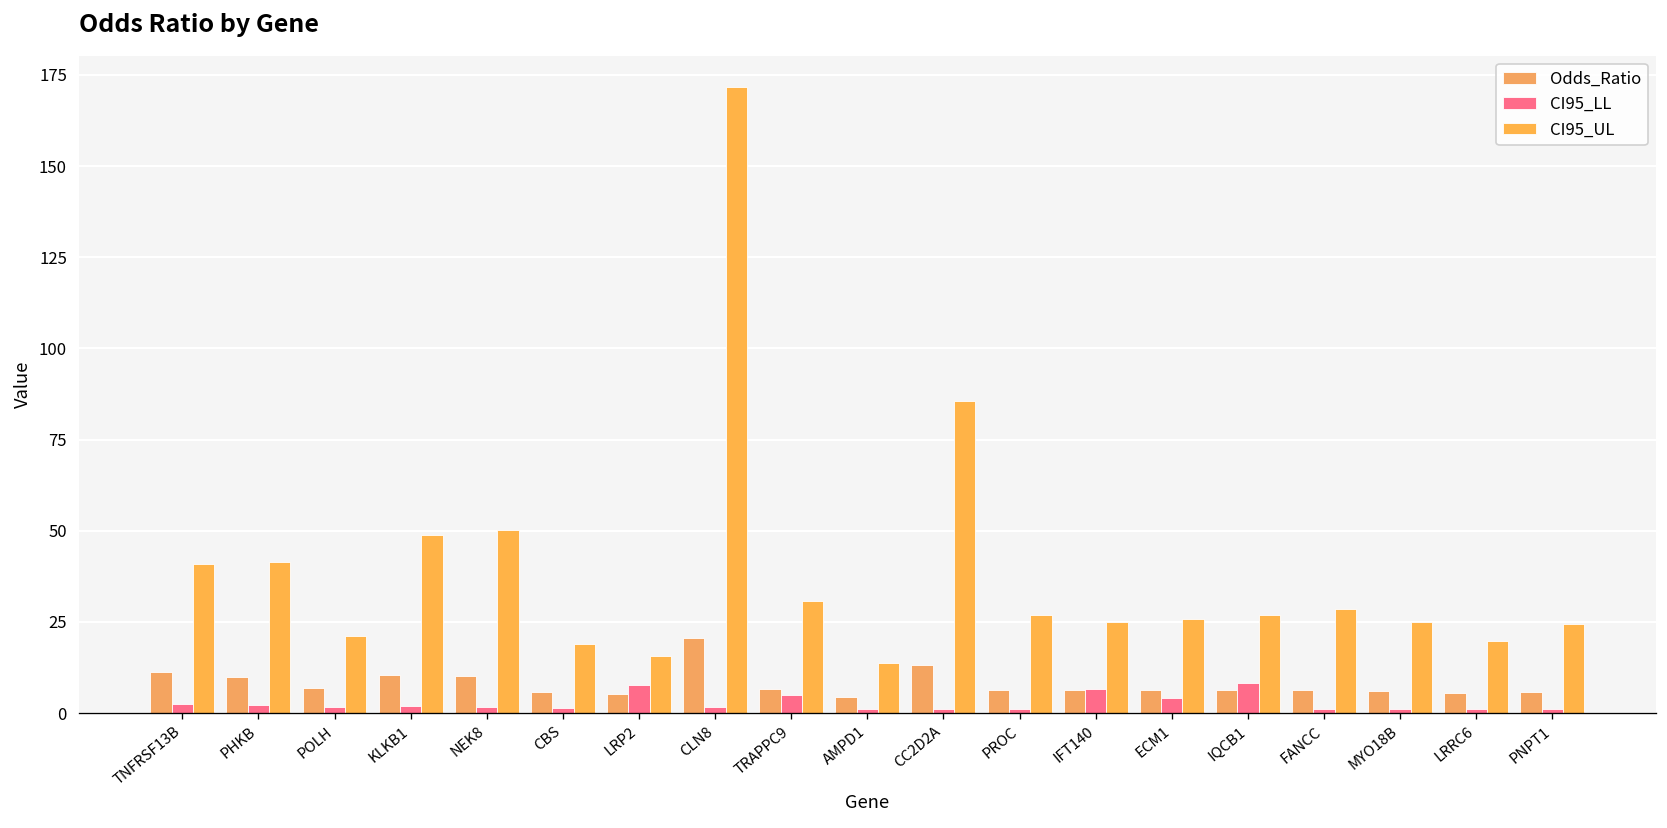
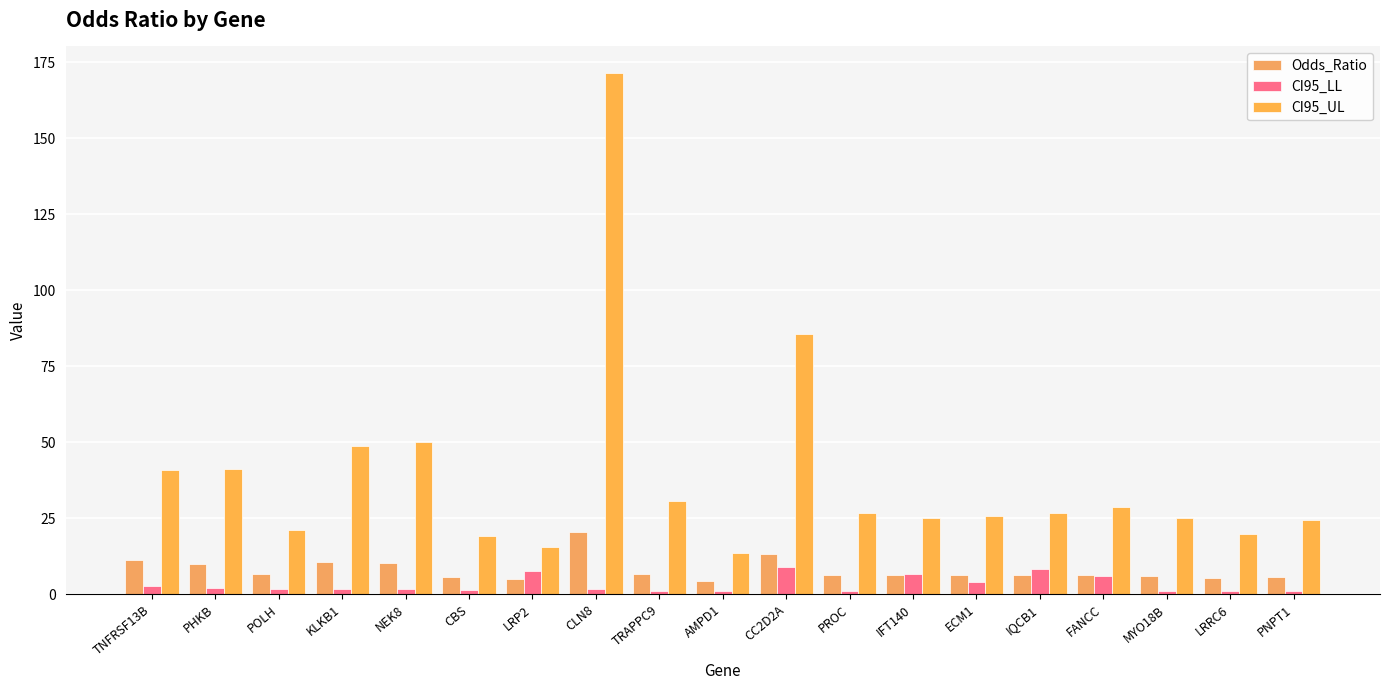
  {
    "CI95_LL": {
      "TNFRSF13B": 3,
      "PHKB": 2,
      "POLH": 2,
      "KLKB1": 2,
      "NEK8": 2,
      "CBS": 1,
      "LRP2": 8,
      "CLN8": 2,
-     "TRAPPC9": 5,
+     "TRAPPC9": 1,
      "AMPD1": 1,
-     "CC2D2A": 1,
+     "CC2D2A": 9,
      "PROC": 1,
      "IFT140": 7,
      "ECM1": 4,
      "IQCB1": 8,
-     "FANCC": 1,
+     "FANCC": 6,
      "MYO18B": 1,
      "LRRC6": 1,
      "PNPT1": 1
    }
  }
